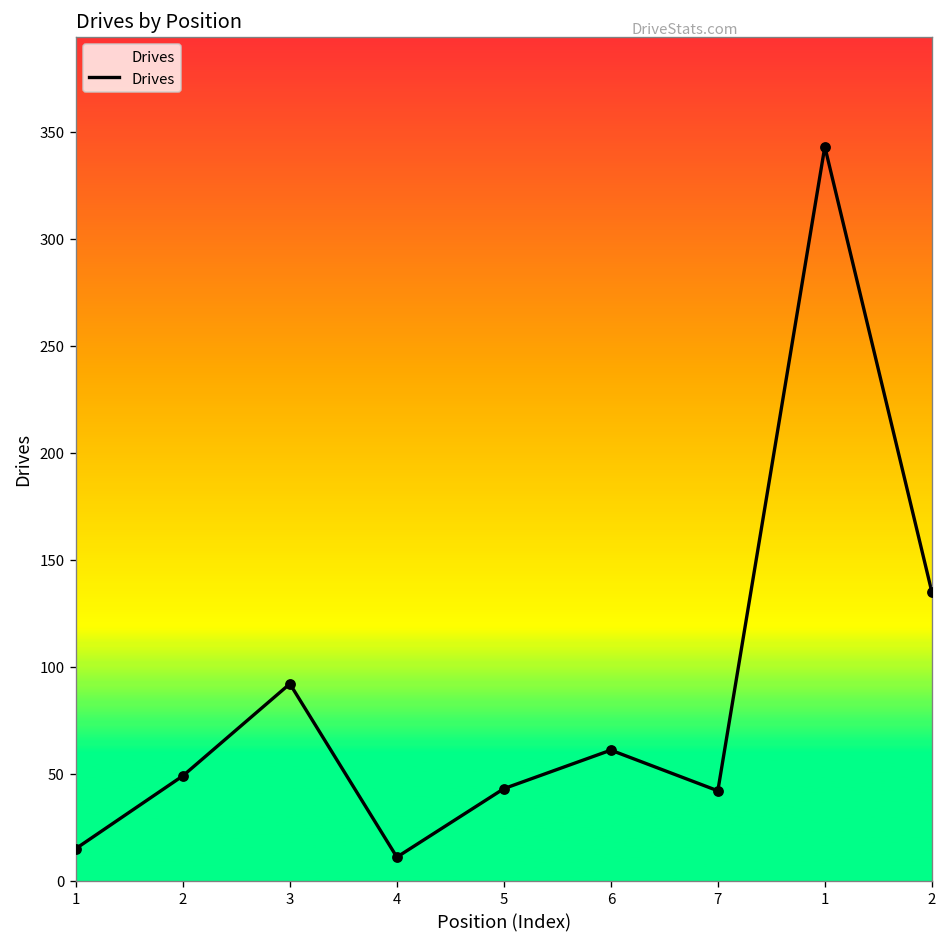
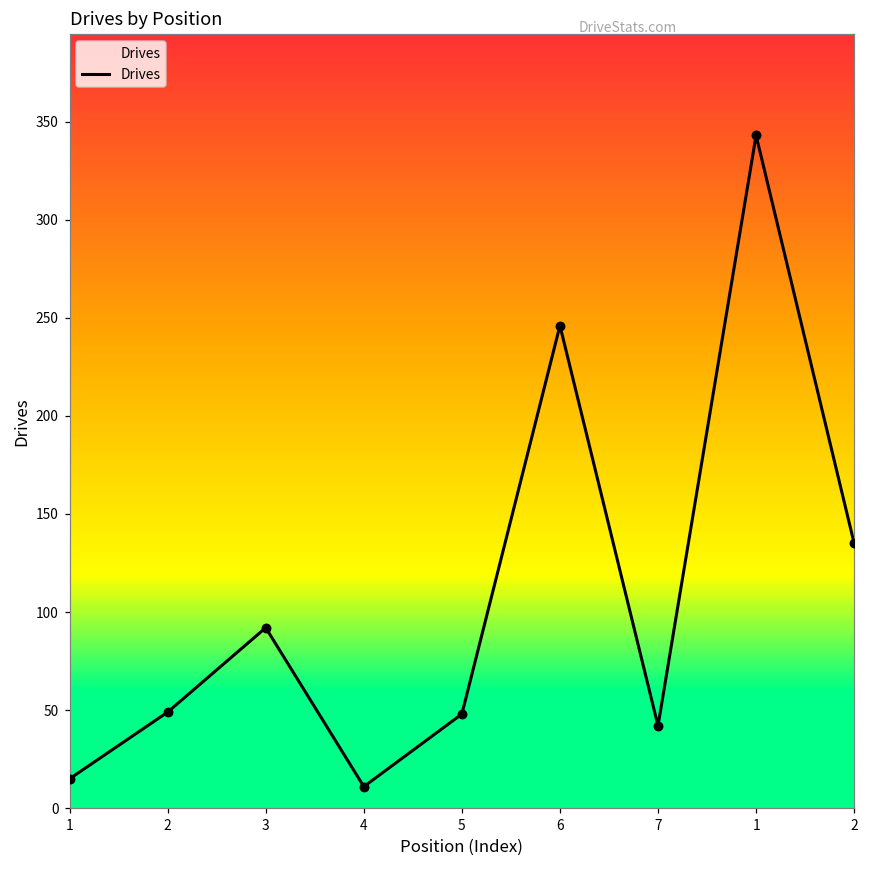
  {
    "3": 92,
    "4": 11,
-   "5": 43,
-   "6": 61,
+   "5": 48,
+   "6": 246,
    "7": 42
  }
